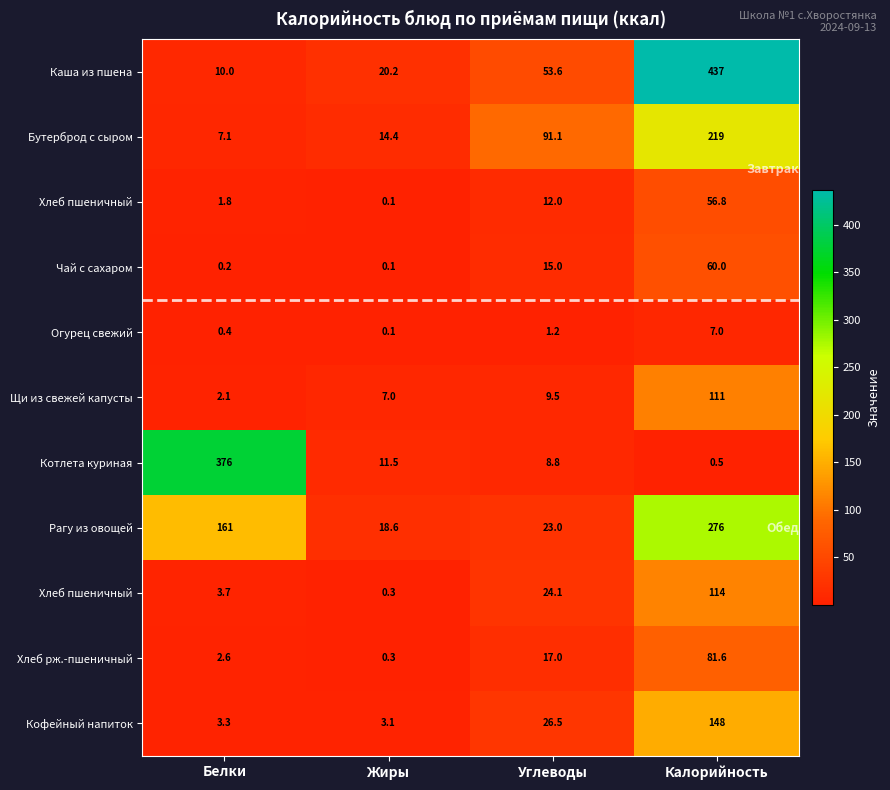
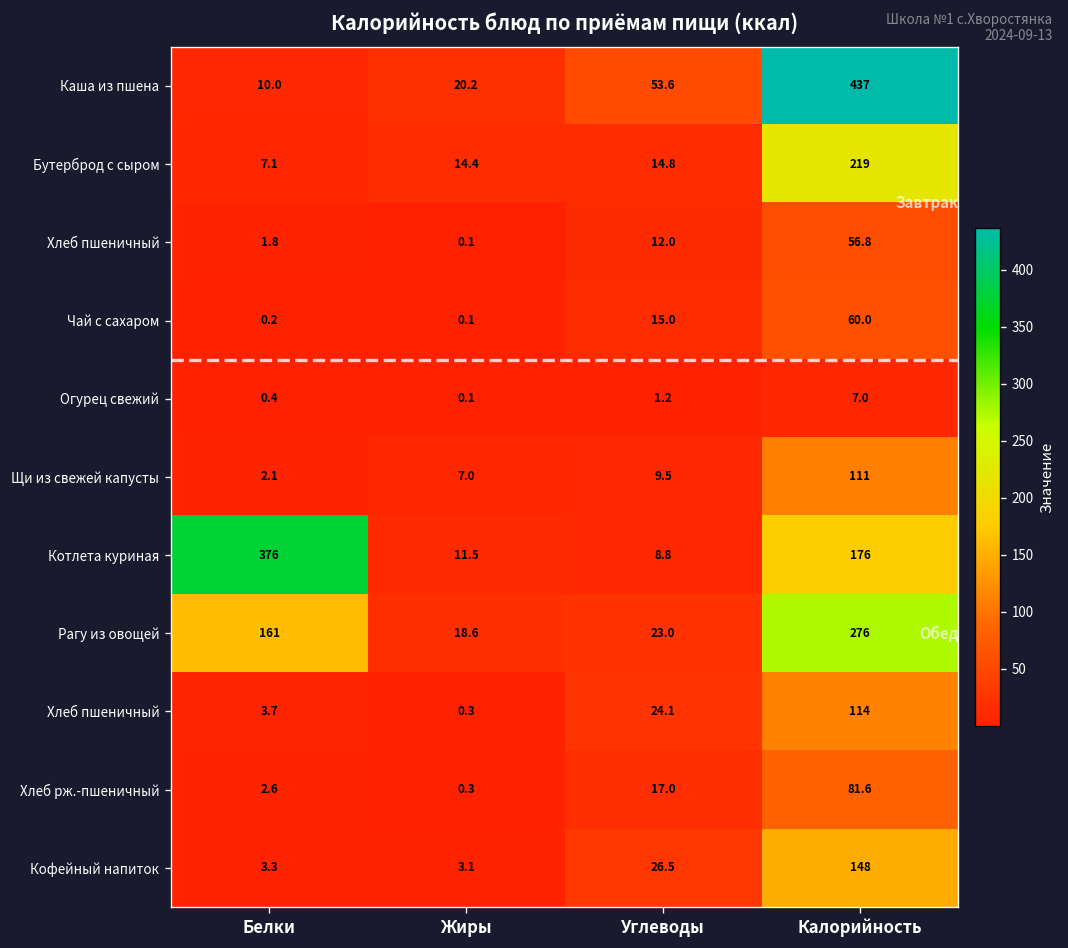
  {
    "Каша из пшена": {
      "Белки": 10.0,
      "Жиры": 20.2,
      "Углеводы": 53.6,
      "Калорийность": 437
    },
    "Бутерброд с сыром": {
      "Белки": 7.1,
      "Жиры": 14.4,
-     "Углеводы": 91.1
+     "Углеводы": 14.8
    },
    "Чай с сахаром": {
      "Белки": 0.2,
      "Жиры": 0.1,
      "Углеводы": 15.0,
      "Калорийность": 60.0
    },
    "Огурец свежий": {
      "Белки": 0.4,
      "Жиры": 0.1,
      "Углеводы": 1.2,
      "Калорийность": 7.0
    },
    "Щи из свежей капусты": {
      "Белки": 2.1,
      "Жиры": 7.0,
      "Углеводы": 9.5,
      "Калорийность": 111
    },
    "Котлета куриная": {
      "Белки": 376,
      "Жиры": 11.5,
      "Углеводы": 8.8,
-     "Калорийность": 0.5
+     "Калорийность": 176
    },
    "Рагу из овощей": {
      "Белки": 161,
      "Жиры": 18.6,
      "Углеводы": 23.0
    },
    "Хлеб рж.-пшеничный": {
      "Белки": 2.6,
      "Жиры": 0.3,
      "Углеводы": 17.0,
      "Калорийность": 81.6
    },
    "Кофейный напиток": {
      "Белки": 3.3,
      "Жиры": 3.1,
      "Углеводы": 26.5,
      "Калорийность": 148
    }
  }
